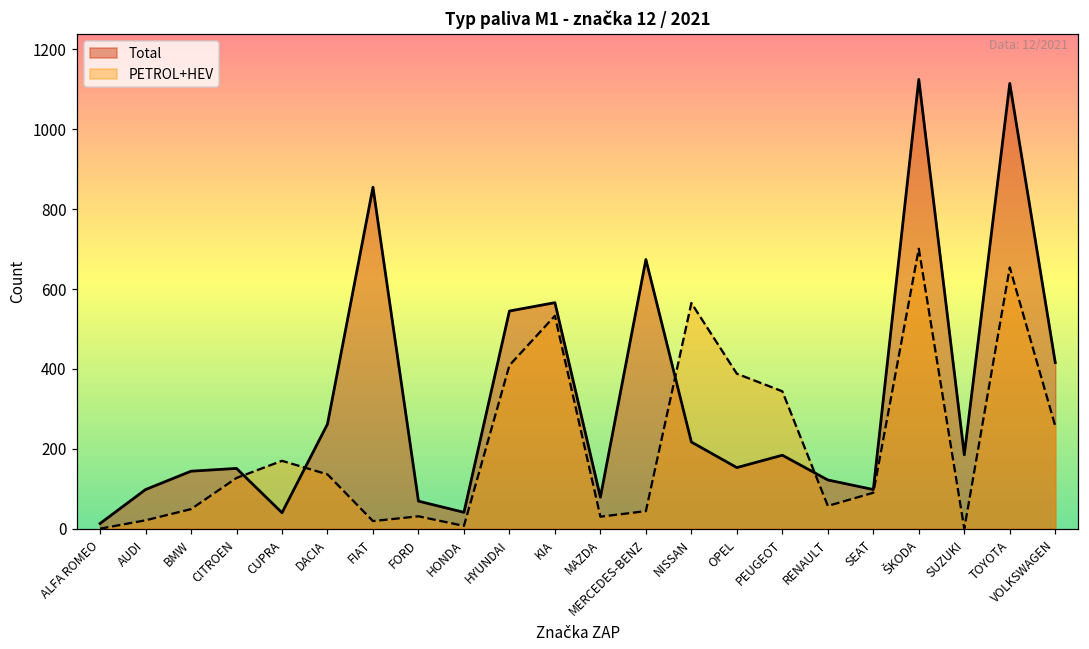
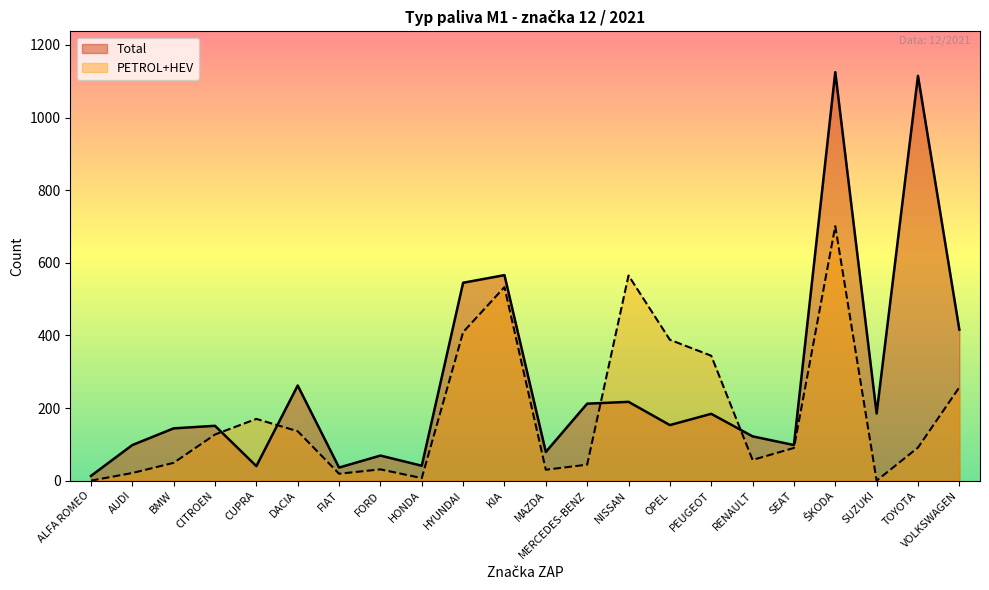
  {
    "Total": {
      "ALFA ROMEO": 10,
      "AUDI": 100,
      "BMW": 140,
      "CITROEN": 150,
      "CUPRA": 40,
      "DACIA": 260,
-     "FIAT": 860,
+     "FIAT": 40,
      "FORD": 70,
      "HONDA": 40,
      "HYUNDAI": 550,
      "KIA": 570,
      "MAZDA": 80,
-     "MERCEDES-BENZ": 670,
+     "MERCEDES-BENZ": 210,
      "NISSAN": 220,
      "OPEL": 150,
      "PEUGEOT": 180,
      "RENAULT": 120,
      "SEAT": 100,
      "ŠKODA": 1130,
      "SUZUKI": 190,
      "TOYOTA": 1120,
      "VOLKSWAGEN": 420
    },
    "PETROL+HEV": {
      "ALFA ROMEO": 0,
      "AUDI": 20,
      "BMW": 50,
      "CITROEN": 130,
      "CUPRA": 170,
      "DACIA": 140,
      "FIAT": 20,
      "FORD": 30,
      "HONDA": 10,
      "HYUNDAI": 410,
      "KIA": 530,
      "MAZDA": 30,
      "MERCEDES-BENZ": 40,
      "NISSAN": 570,
      "OPEL": 390,
      "PEUGEOT": 340,
      "RENAULT": 60,
      "SEAT": 90,
      "ŠKODA": 700,
      "SUZUKI": 0,
-     "TOYOTA": 650,
+     "TOYOTA": 90,
      "VOLKSWAGEN": 260
    }
  }
